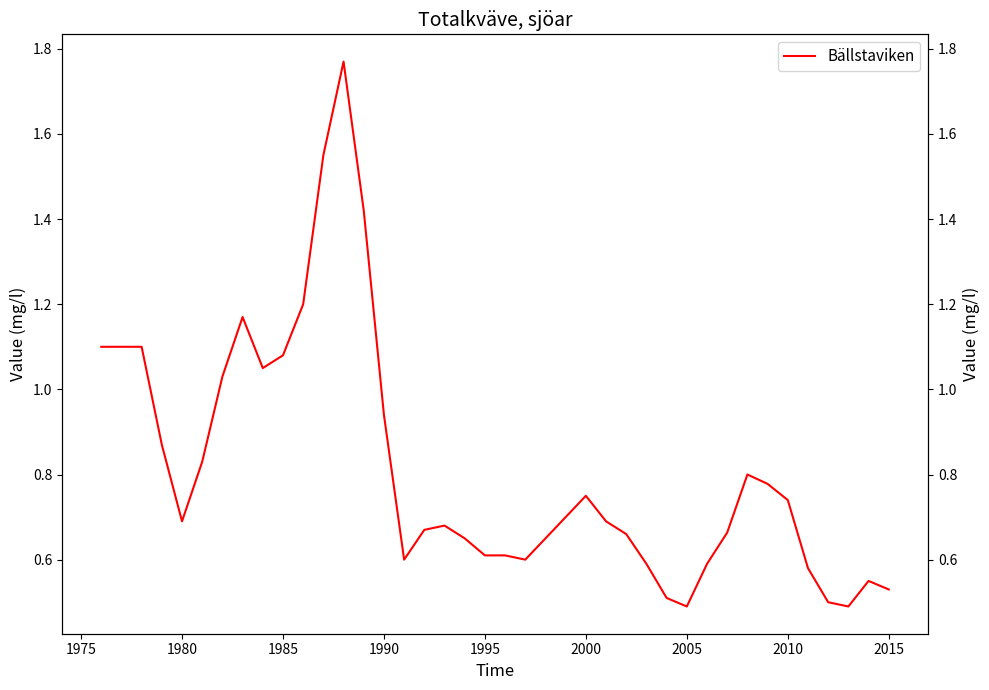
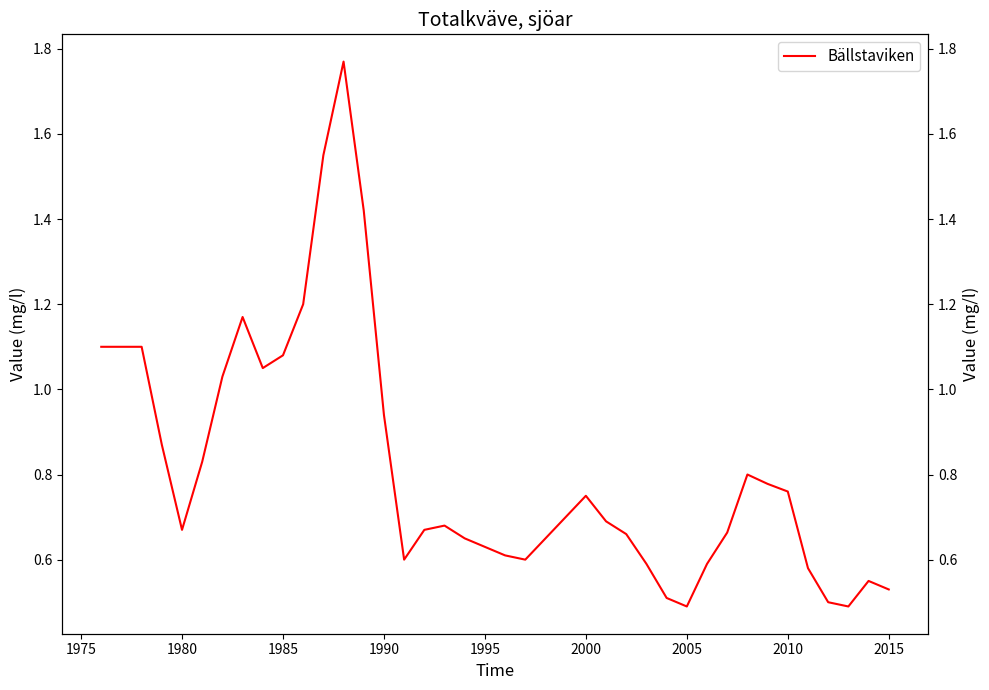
  {
-   "1980": 0.69,
+   "1980": 0.67,
    "1985": 1.08,
    "1990": 0.94,
-   "1995": 0.61,
+   "1995": 0.63,
    "2000": 0.75,
    "2005": 0.49,
-   "2010": 0.74,
+   "2010": 0.76,
    "2015": 0.53
  }
